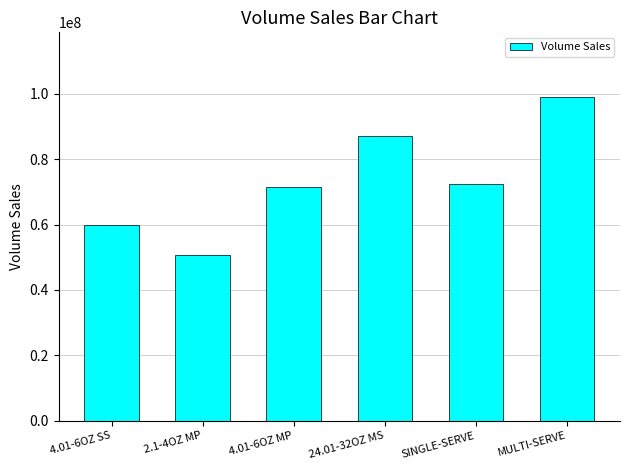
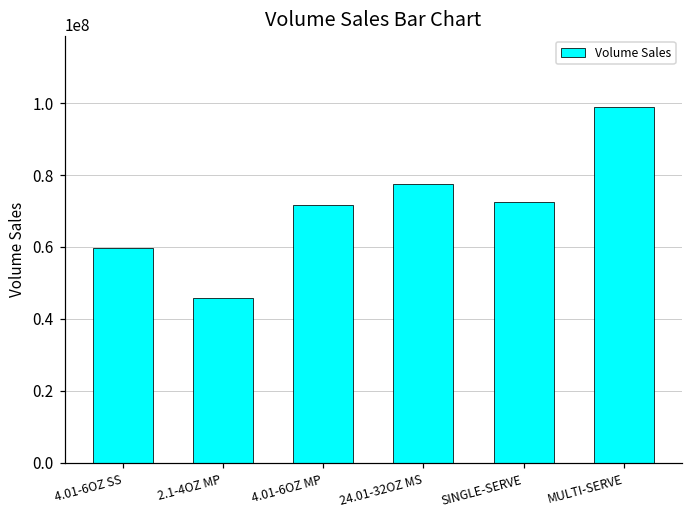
  {
    "4.01-6OZ SS": 60000000,
-   "2.1-4OZ MP": 51000000,
+   "2.1-4OZ MP": 46000000,
    "4.01-6OZ MP": 72000000,
-   "24.01-32OZ MS": 87000000,
+   "24.01-32OZ MS": 78000000,
    "SINGLE-SERVE": 72000000,
    "MULTI-SERVE": 99000000
  }
